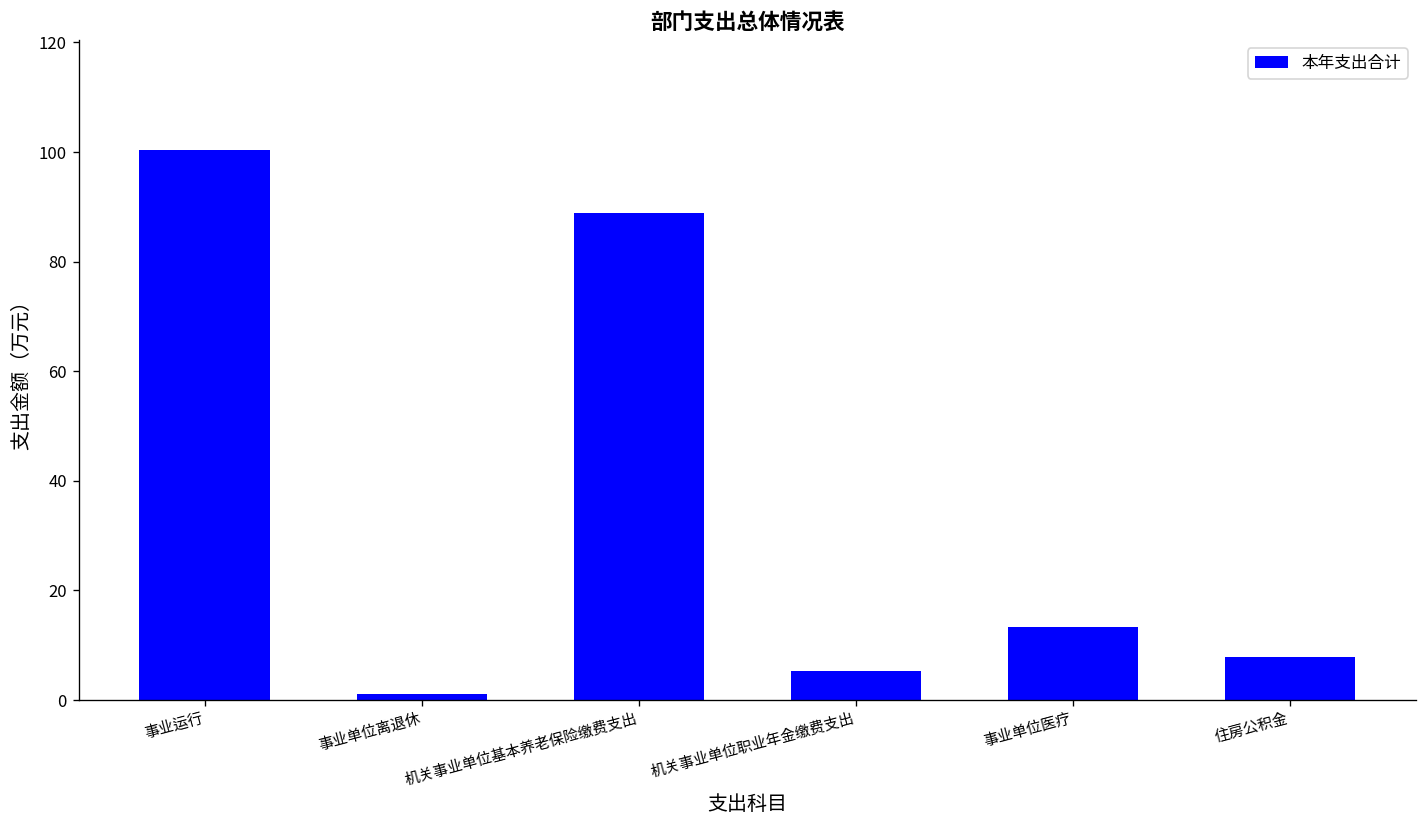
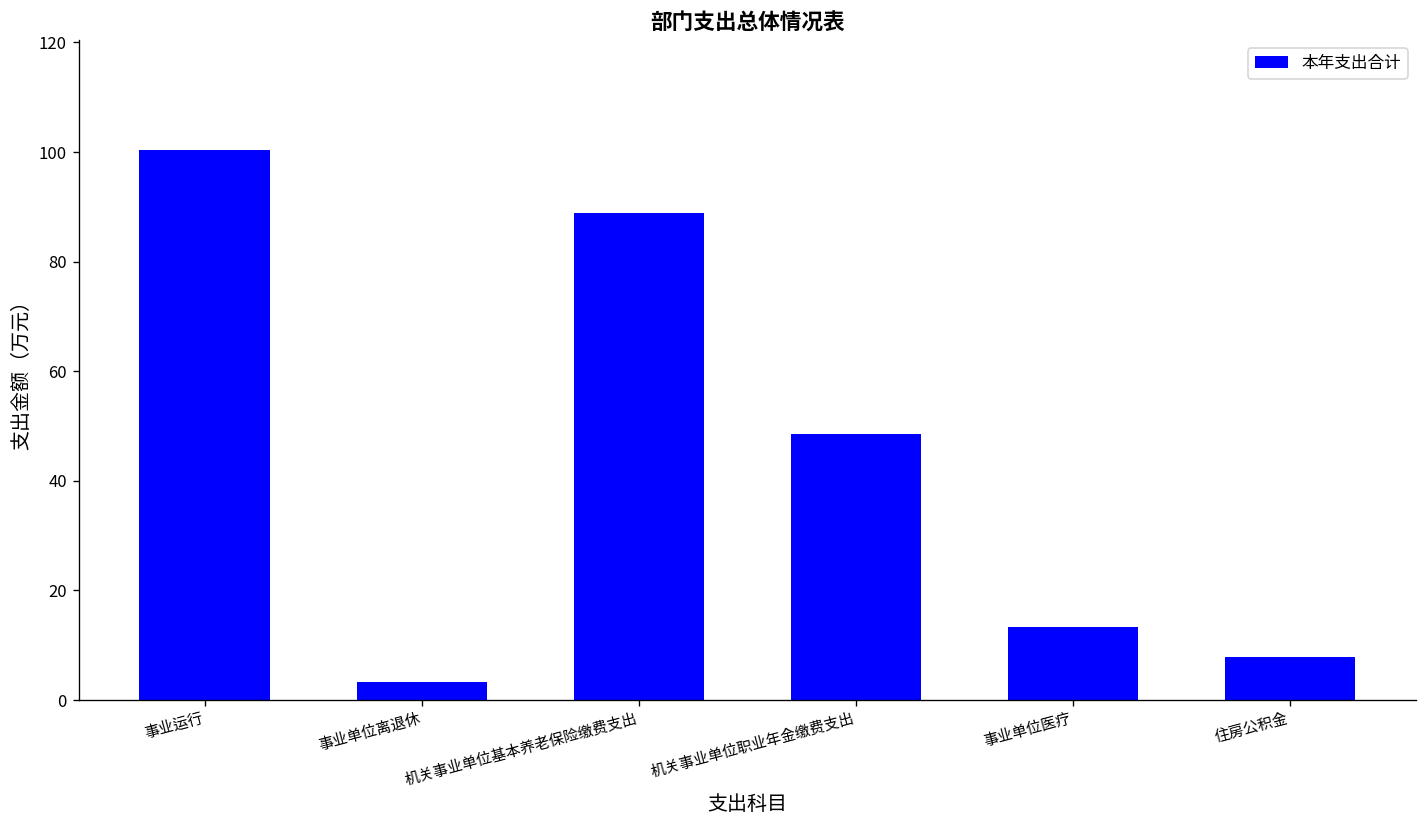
  {
    "事业运行": 100,
-   "事业单位离退休": 1,
+   "事业单位离退休": 3,
    "机关事业单位基本养老保险缴费支出": 89,
-   "机关事业单位职业年金缴费支出": 5,
+   "机关事业单位职业年金缴费支出": 48,
    "事业单位医疗": 13,
    "住房公积金": 8
  }
